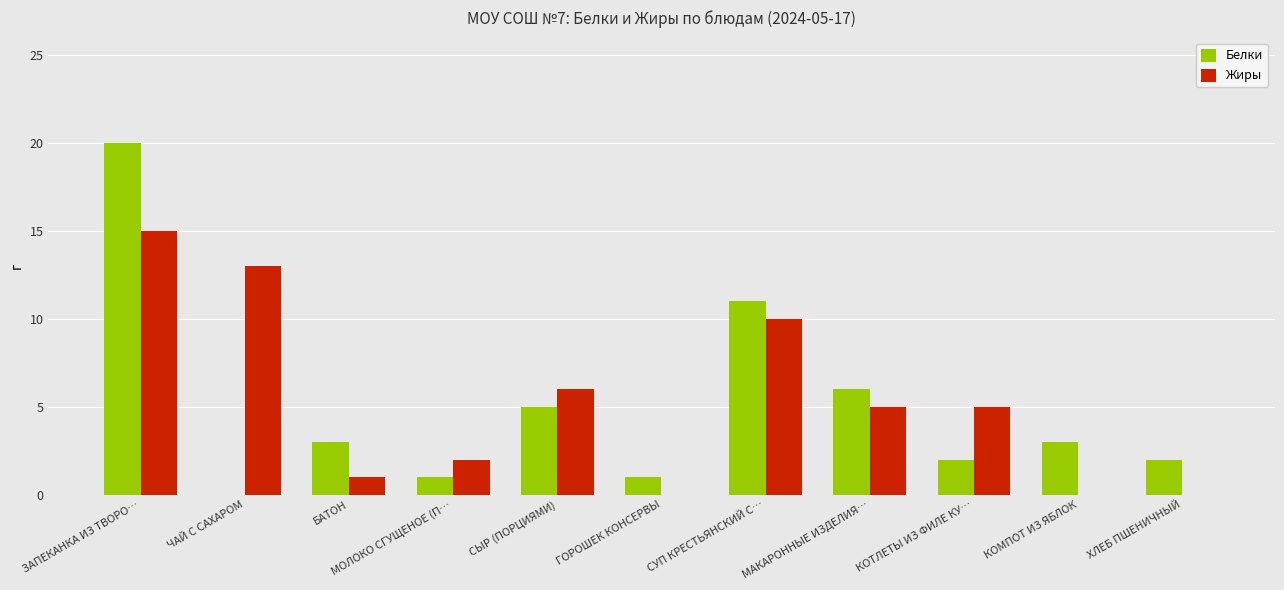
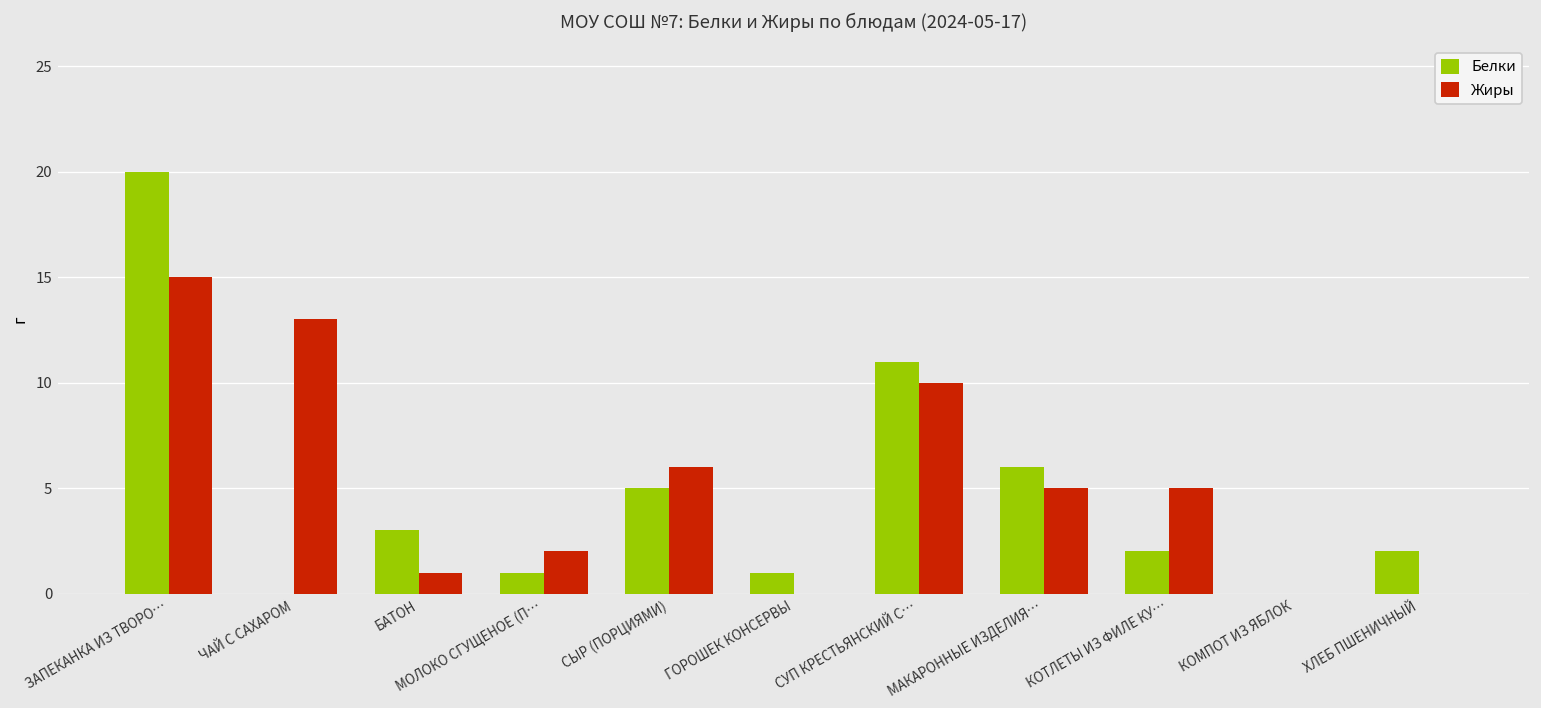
  {
    "Белки": {
      "ЗАПЕКАНКА ИЗ ТВОРО…": 20,
      "ЧАЙ С САХАРОМ": 0,
      "БАТОН": 3,
      "МОЛОКО СГУЩЕНОЕ (П…": 1,
      "СЫР (ПОРЦИЯМИ)": 5,
      "ГОРОШЕК КОНСЕРВЫ": 1,
      "СУП КРЕСТЬЯНСКИЙ С…": 11,
      "МАКАРОННЫЕ ИЗДЕЛИЯ…": 6,
      "КОТЛЕТЫ ИЗ ФИЛЕ КУ…": 2,
-     "КОМПОТ ИЗ ЯБЛОК": 3,
+     "КОМПОТ ИЗ ЯБЛОК": 0,
      "ХЛЕБ ПШЕНИЧНЫЙ": 2
    },
    "Жиры": {
      "ЗАПЕКАНКА ИЗ ТВОРО…": 15,
      "ЧАЙ С САХАРОМ": 13,
      "БАТОН": 1,
      "МОЛОКО СГУЩЕНОЕ (П…": 2,
      "СЫР (ПОРЦИЯМИ)": 6,
      "ГОРОШЕК КОНСЕРВЫ": 0,
      "СУП КРЕСТЬЯНСКИЙ С…": 10,
      "МАКАРОННЫЕ ИЗДЕЛИЯ…": 5,
      "КОТЛЕТЫ ИЗ ФИЛЕ КУ…": 5,
      "КОМПОТ ИЗ ЯБЛОК": 0,
      "ХЛЕБ ПШЕНИЧНЫЙ": 0
    }
  }
